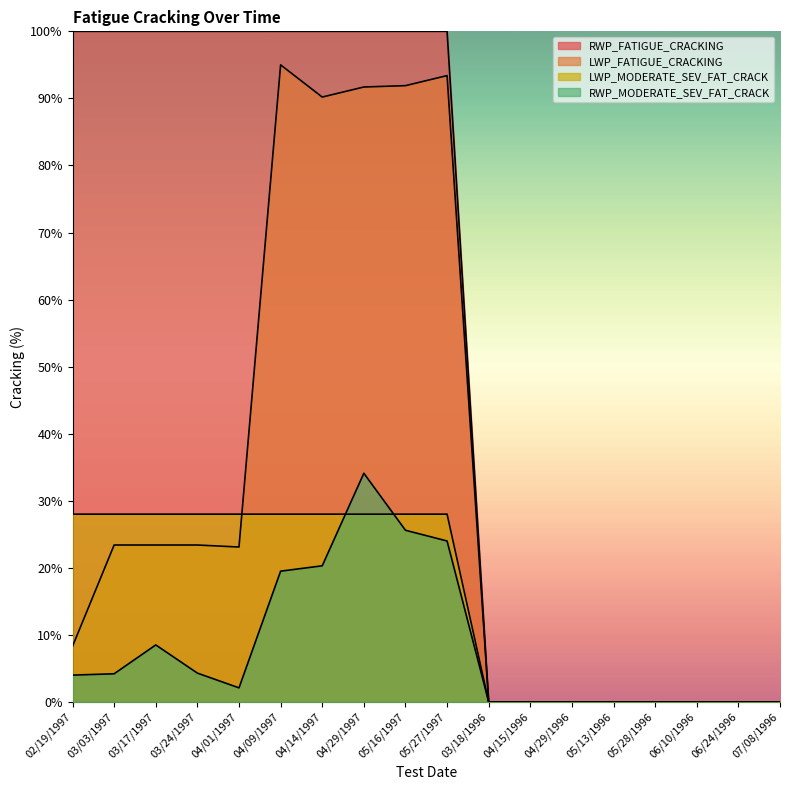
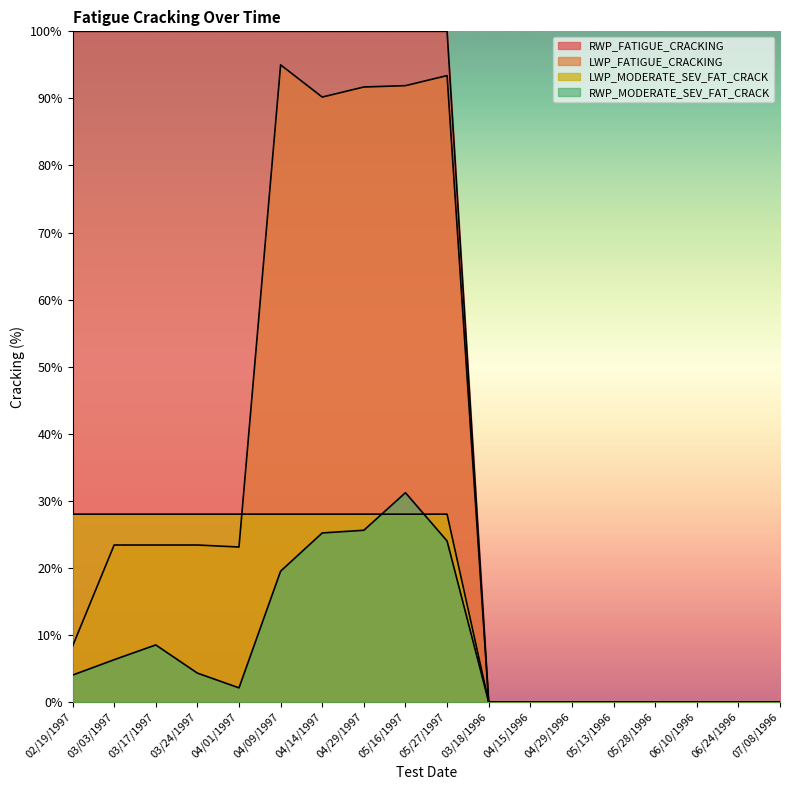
  {
    "LWP_MODERATE_SEV_FAT_CRACK": {
      "02/19/1997": "28%",
      "03/03/1997": "28%",
      "03/17/1997": "28%",
      "03/24/1997": "28%",
      "04/01/1997": "28%",
      "04/09/1997": "28%",
      "04/14/1997": "28%",
      "04/29/1997": "28%",
      "05/16/1997": "28%",
      "05/27/1997": "28%"
    },
    "RWP_MODERATE_SEV_FAT_CRACK": {
      "02/19/1997": "4%",
-     "03/03/1997": "4%",
+     "03/03/1997": "6%",
      "03/17/1997": "9%",
      "03/24/1997": "4%",
      "04/01/1997": "2%",
      "04/09/1997": "20%",
-     "04/14/1997": "20%",
-     "04/29/1997": "34%",
-     "05/16/1997": "26%",
+     "04/14/1997": "25%",
+     "04/29/1997": "26%",
+     "05/16/1997": "31%",
      "05/27/1997": "24%"
    }
  }
